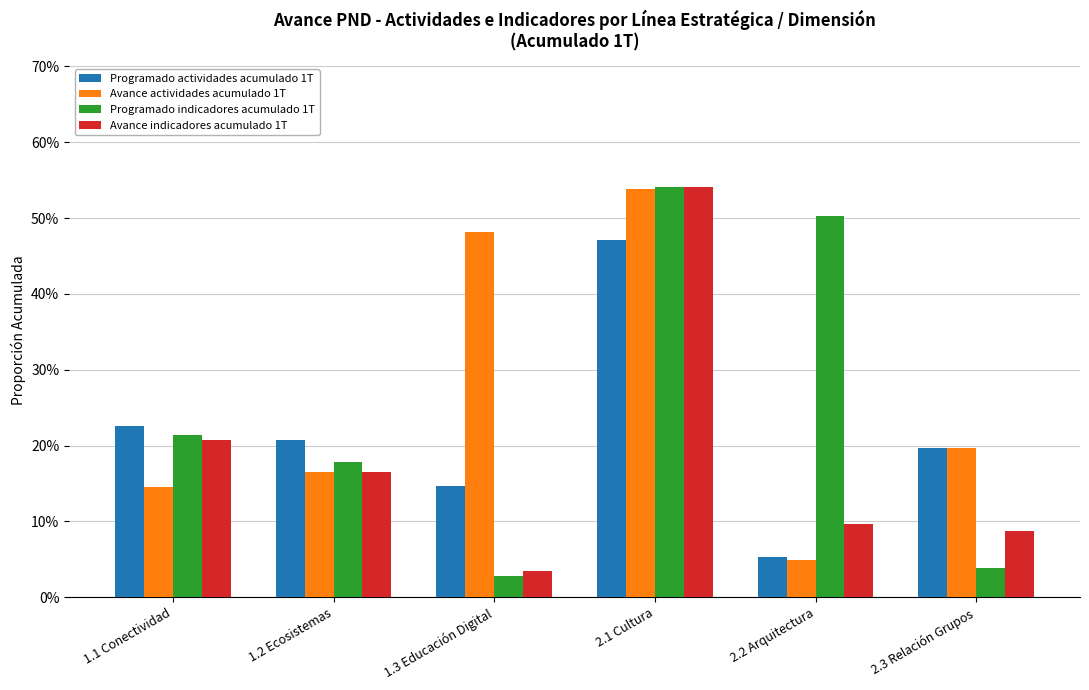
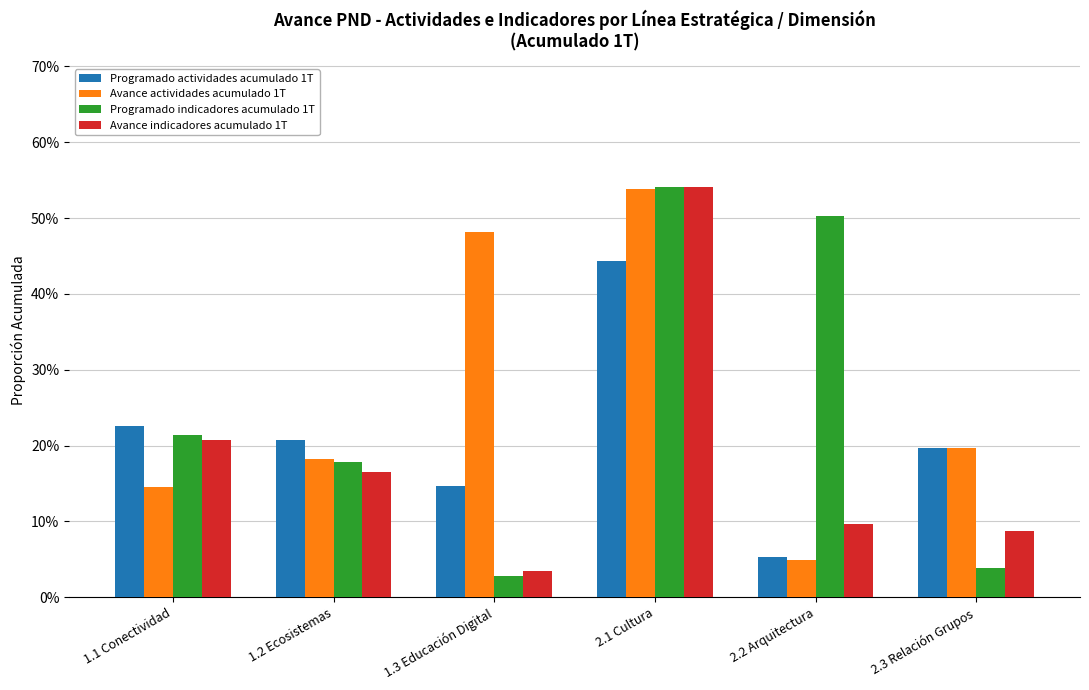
  {
    "Programado actividades acumulado 1T": {
      "1.1 Conectividad": "23%",
      "1.2 Ecosistemas": "21%",
      "1.3 Educación Digital": "15%",
-     "2.1 Cultura": "47%",
+     "2.1 Cultura": "44%",
      "2.2 Arquitectura": "5%",
      "2.3 Relación Grupos": "20%"
    },
    "Avance actividades acumulado 1T": {
      "1.1 Conectividad": "14%",
-     "1.2 Ecosistemas": "17%",
+     "1.2 Ecosistemas": "18%",
      "1.3 Educación Digital": "48%",
      "2.1 Cultura": "54%",
      "2.2 Arquitectura": "5%",
      "2.3 Relación Grupos": "20%"
    },
    "Programado indicadores acumulado 1T": {
      "1.1 Conectividad": "21%",
      "1.2 Ecosistemas": "18%",
      "1.3 Educación Digital": "3%",
      "2.1 Cultura": "54%",
      "2.2 Arquitectura": "50%",
      "2.3 Relación Grupos": "4%"
    },
    "Avance indicadores acumulado 1T": {
      "1.1 Conectividad": "21%",
      "1.2 Ecosistemas": "17%",
      "1.3 Educación Digital": "4%",
      "2.1 Cultura": "54%",
      "2.2 Arquitectura": "10%",
      "2.3 Relación Grupos": "9%"
    }
  }
